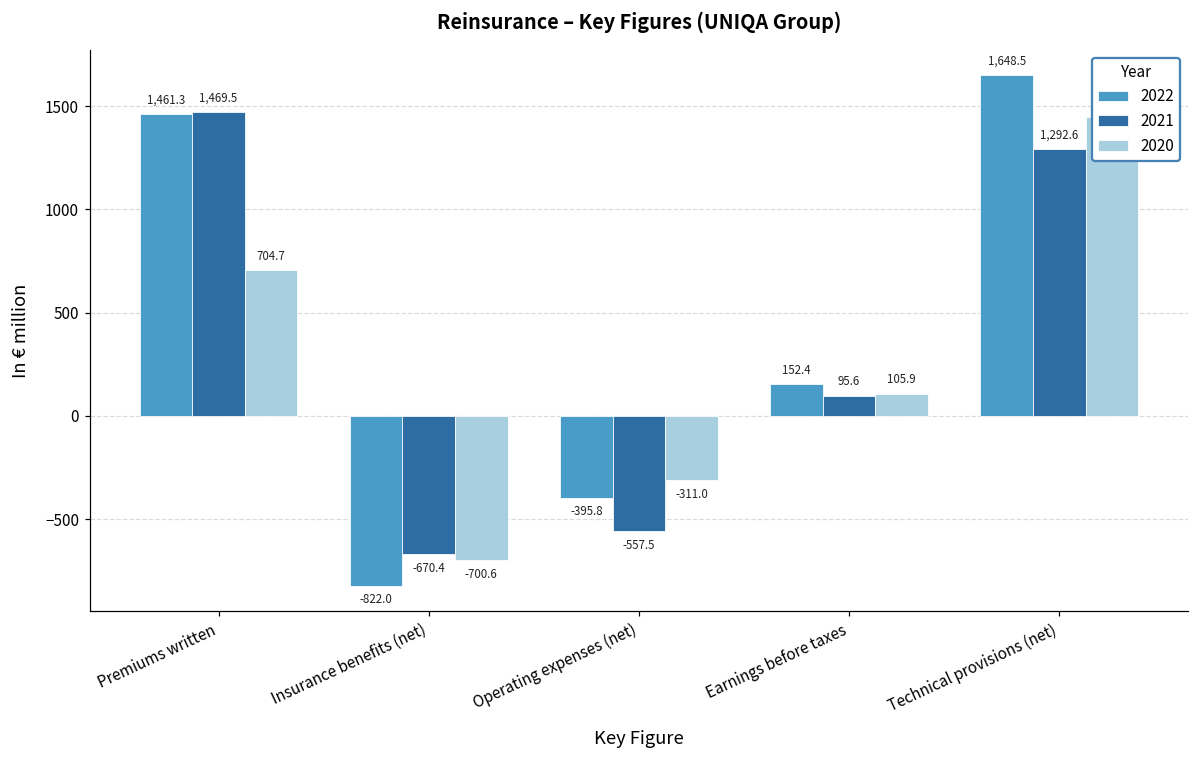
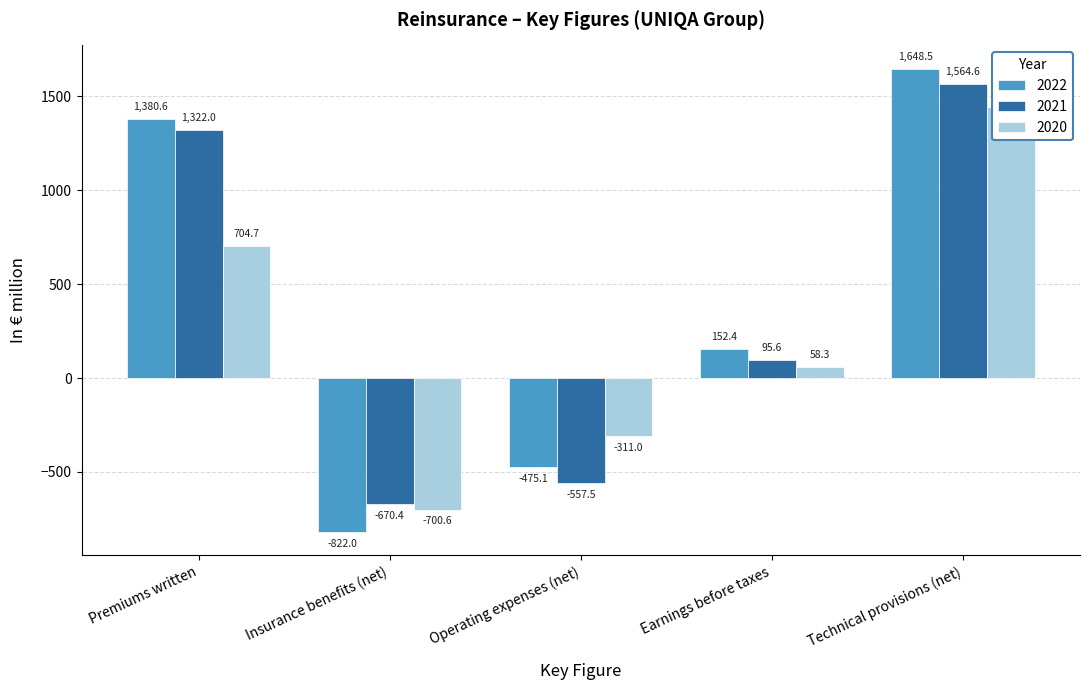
  {
    "2022": {
-     "Premiums written": "1,461.3",
+     "Premiums written": "1,380.6",
      "Insurance benefits (net)": "-822.0",
-     "Operating expenses (net)": "-395.8",
+     "Operating expenses (net)": "-475.1",
      "Earnings before taxes": "152.4",
      "Technical provisions (net)": "1,648.5"
    },
    "2021": {
-     "Premiums written": "1,469.5",
+     "Premiums written": "1,322.0",
      "Insurance benefits (net)": "-670.4",
      "Operating expenses (net)": "-557.5",
      "Earnings before taxes": "95.6",
-     "Technical provisions (net)": "1,292.6"
+     "Technical provisions (net)": "1,564.6"
    },
    "2020": {
      "Premiums written": "704.7",
      "Insurance benefits (net)": "-700.6",
      "Operating expenses (net)": "-311.0",
-     "Earnings before taxes": "105.9"
+     "Earnings before taxes": "58.3"
    }
  }
